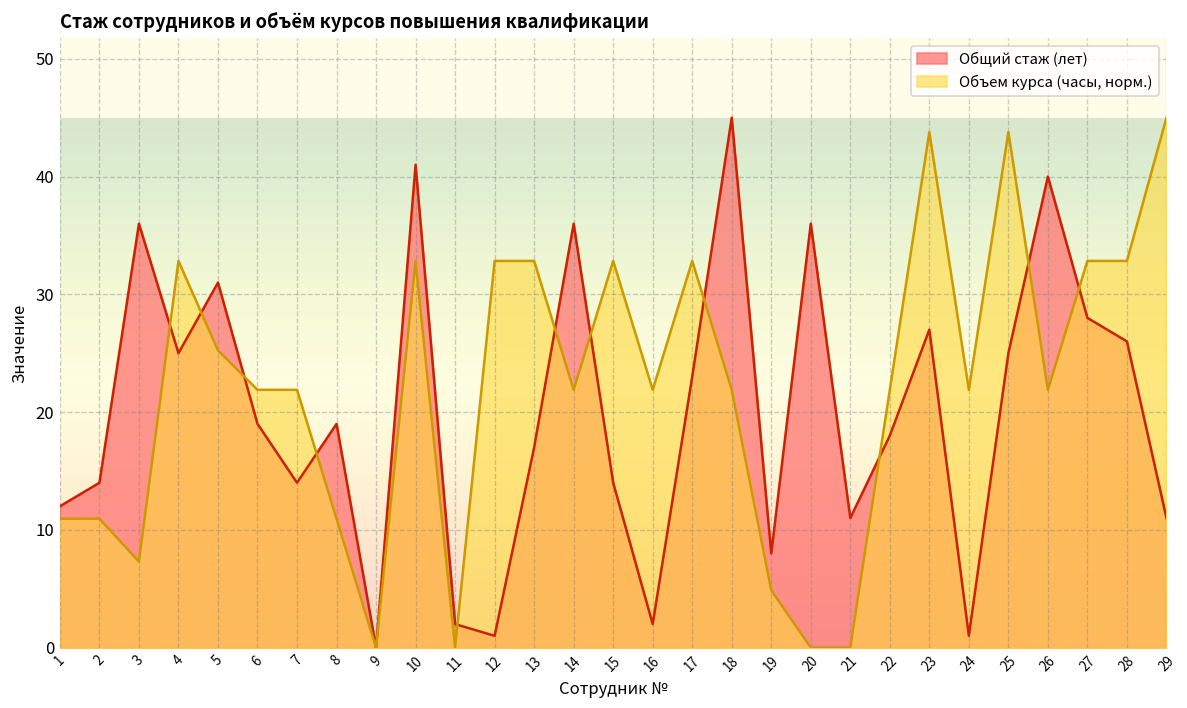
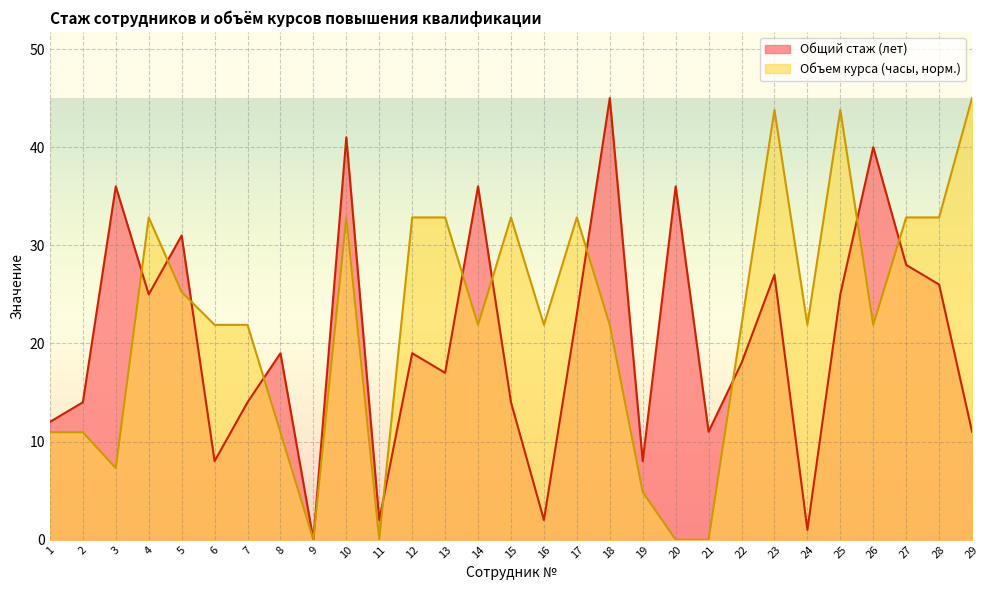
  {
    "Общий стаж (лет)": {
      "1": 12,
      "2": 14,
      "3": 36,
      "4": 25,
      "5": 31,
-     "6": 19,
+     "6": 8,
      "7": 14,
      "8": 19,
      "10": 41,
      "11": 2,
-     "12": 1,
+     "12": 19,
      "13": 17,
      "14": 36,
      "15": 14,
      "16": 2,
      "17": 23,
      "18": 45,
      "19": 8,
      "20": 36,
      "21": 11,
      "22": 18,
      "23": 27,
      "24": 1,
      "25": 25,
      "26": 40,
      "27": 28,
      "28": 26,
      "29": 11
    },
    "Объем курса (часы, норм.)": {
      "1": 11,
      "2": 11,
      "3": 7,
      "4": 33,
      "5": 25,
      "6": 22,
      "7": 22,
      "8": 11,
      "10": 33,
      "11": 0,
      "12": 33,
      "13": 33,
      "14": 22,
      "15": 33,
      "16": 22,
      "17": 33,
      "18": 22,
      "19": 5,
      "20": 0,
      "21": 0,
      "22": 22,
      "23": 44,
      "24": 22,
      "25": 44,
      "26": 22,
      "27": 33,
      "28": 33,
      "29": 45
    }
  }
